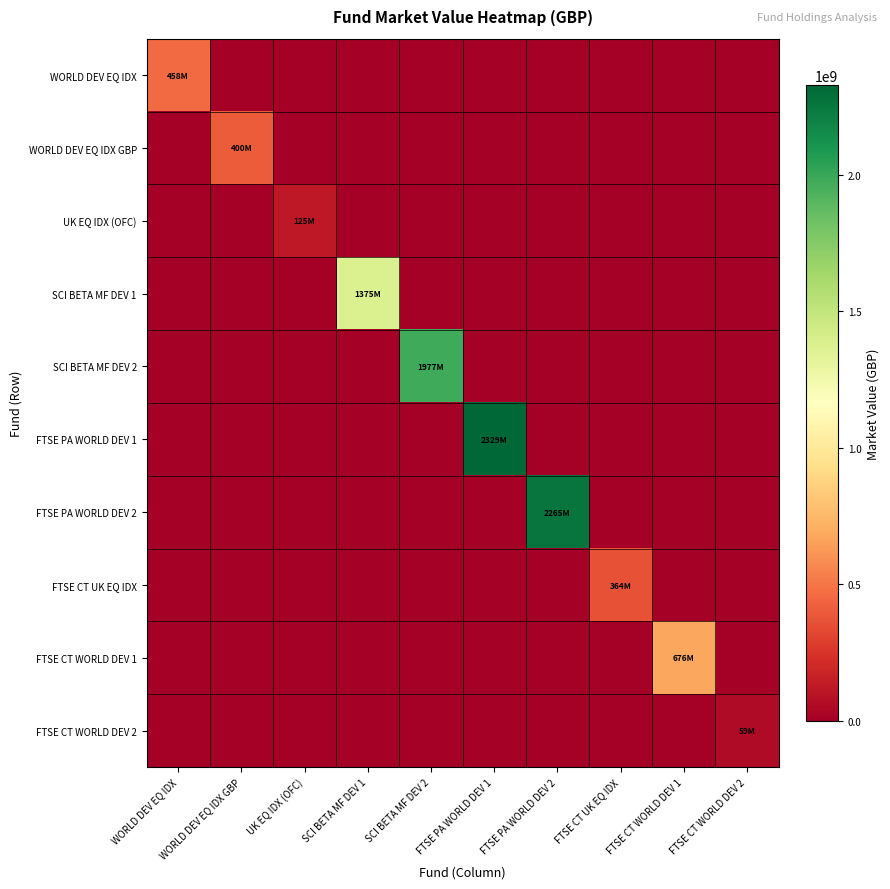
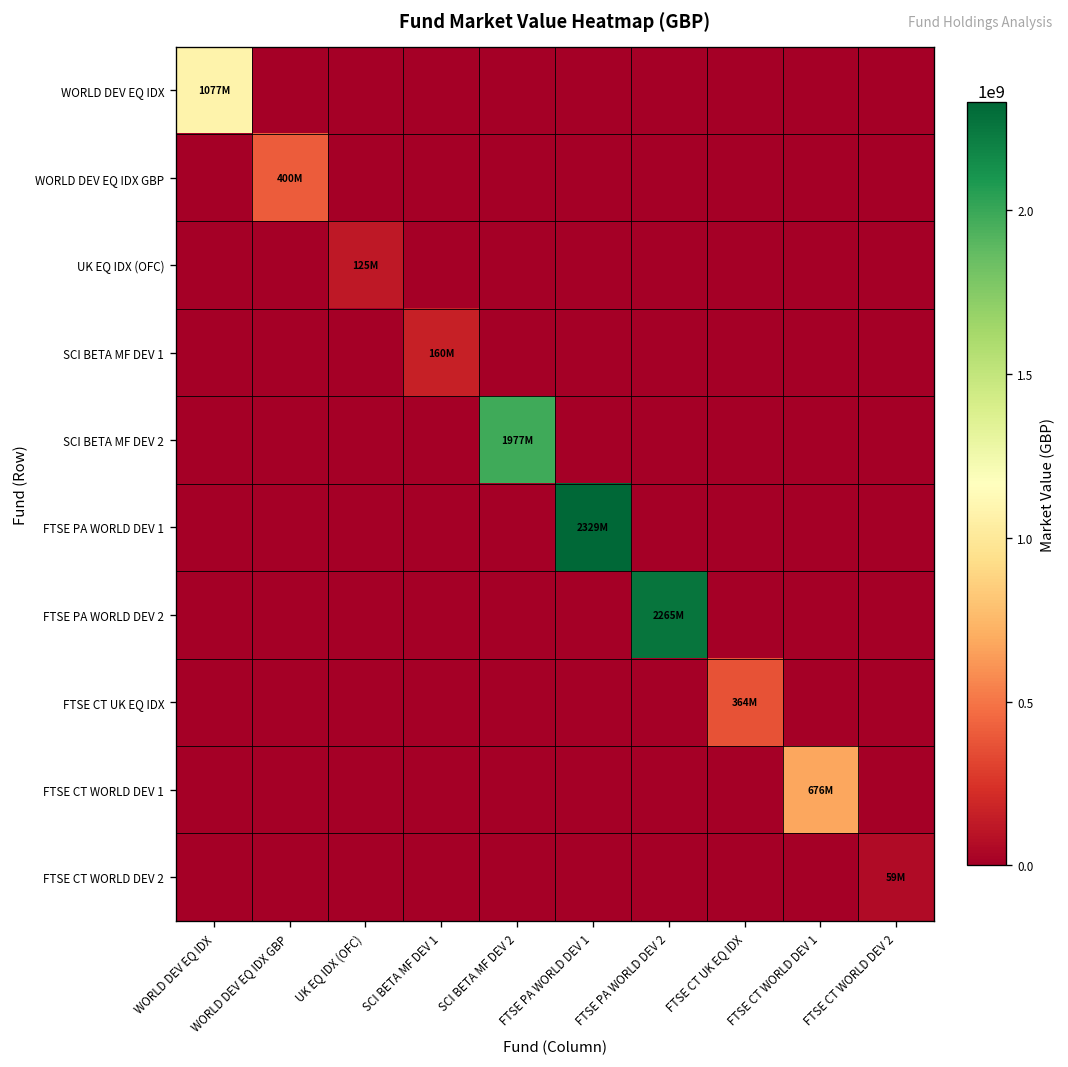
  {
    "WORLD DEV EQ IDX": {
-     "WORLD DEV EQ IDX": "458M"
+     "WORLD DEV EQ IDX": "1077M"
    },
    "WORLD DEV EQ IDX GBP": {
      "WORLD DEV EQ IDX GBP": "400M"
    },
    "UK EQ IDX (OFC)": {
      "UK EQ IDX (OFC)": "125M"
    },
    "SCI BETA MF DEV 1": {
-     "SCI BETA MF DEV 1": "1375M"
+     "SCI BETA MF DEV 1": "160M"
    },
    "SCI BETA MF DEV 2": {
      "SCI BETA MF DEV 2": "1977M"
    },
    "FTSE PA WORLD DEV 1": {
      "FTSE PA WORLD DEV 1": "2329M"
    },
    "FTSE PA WORLD DEV 2": {
      "FTSE PA WORLD DEV 2": "2265M"
    },
    "FTSE CT UK EQ IDX": {
      "FTSE CT UK EQ IDX": "364M"
    },
    "FTSE CT WORLD DEV 1": {
      "FTSE CT WORLD DEV 1": "676M"
    },
    "FTSE CT WORLD DEV 2": {
      "FTSE CT WORLD DEV 2": "59M"
    }
  }
